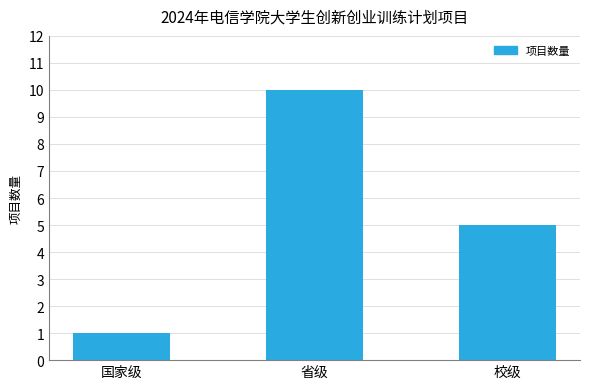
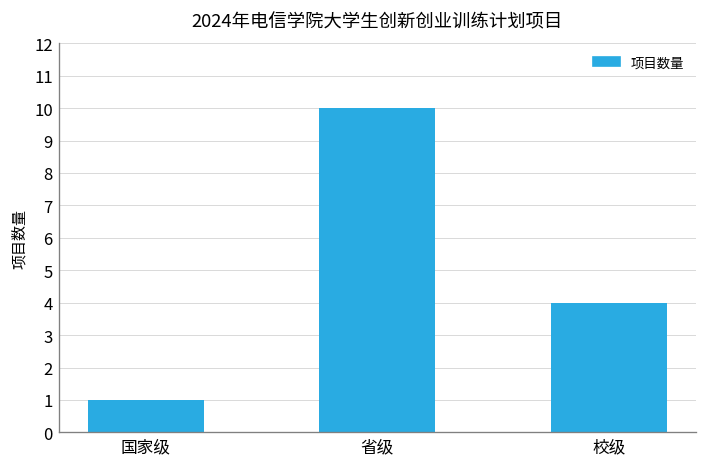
  {
    "国家级": 1,
    "省级": 10,
-   "校级": 5
+   "校级": 4
  }
